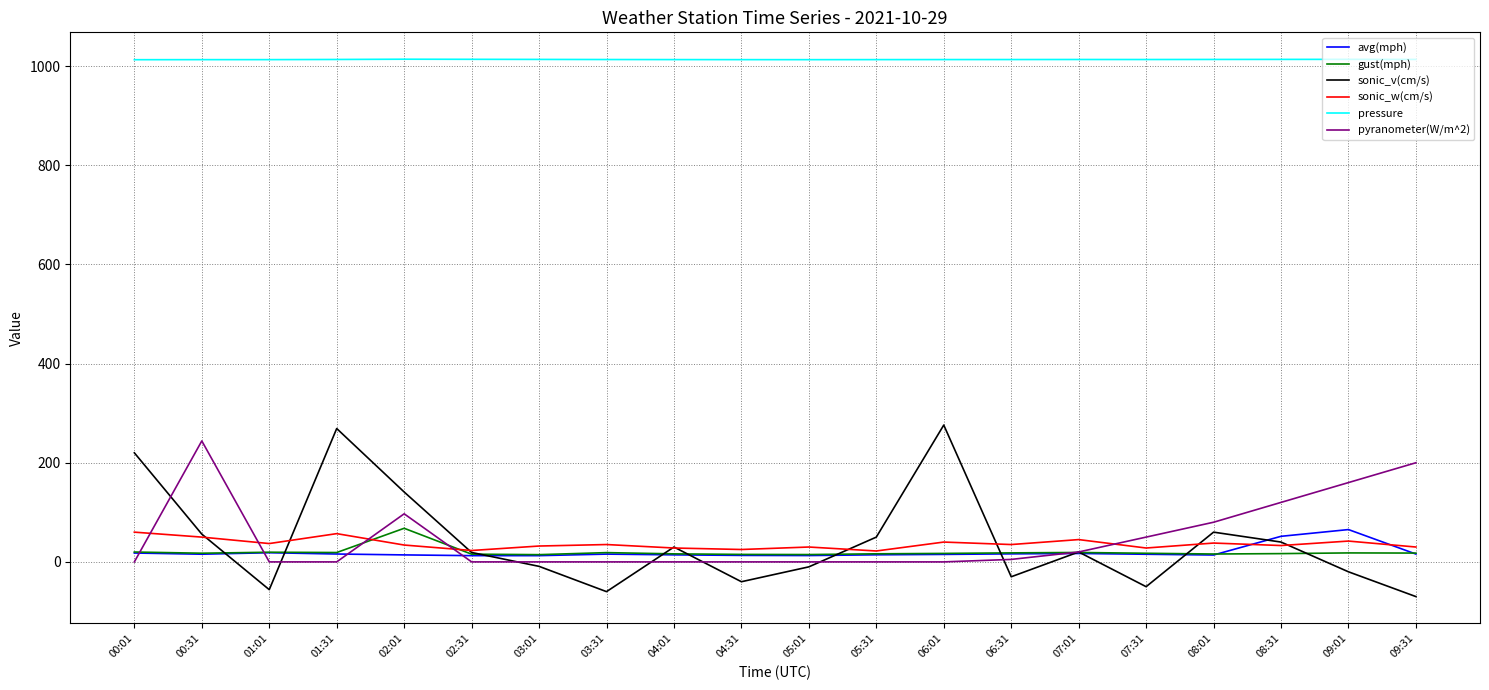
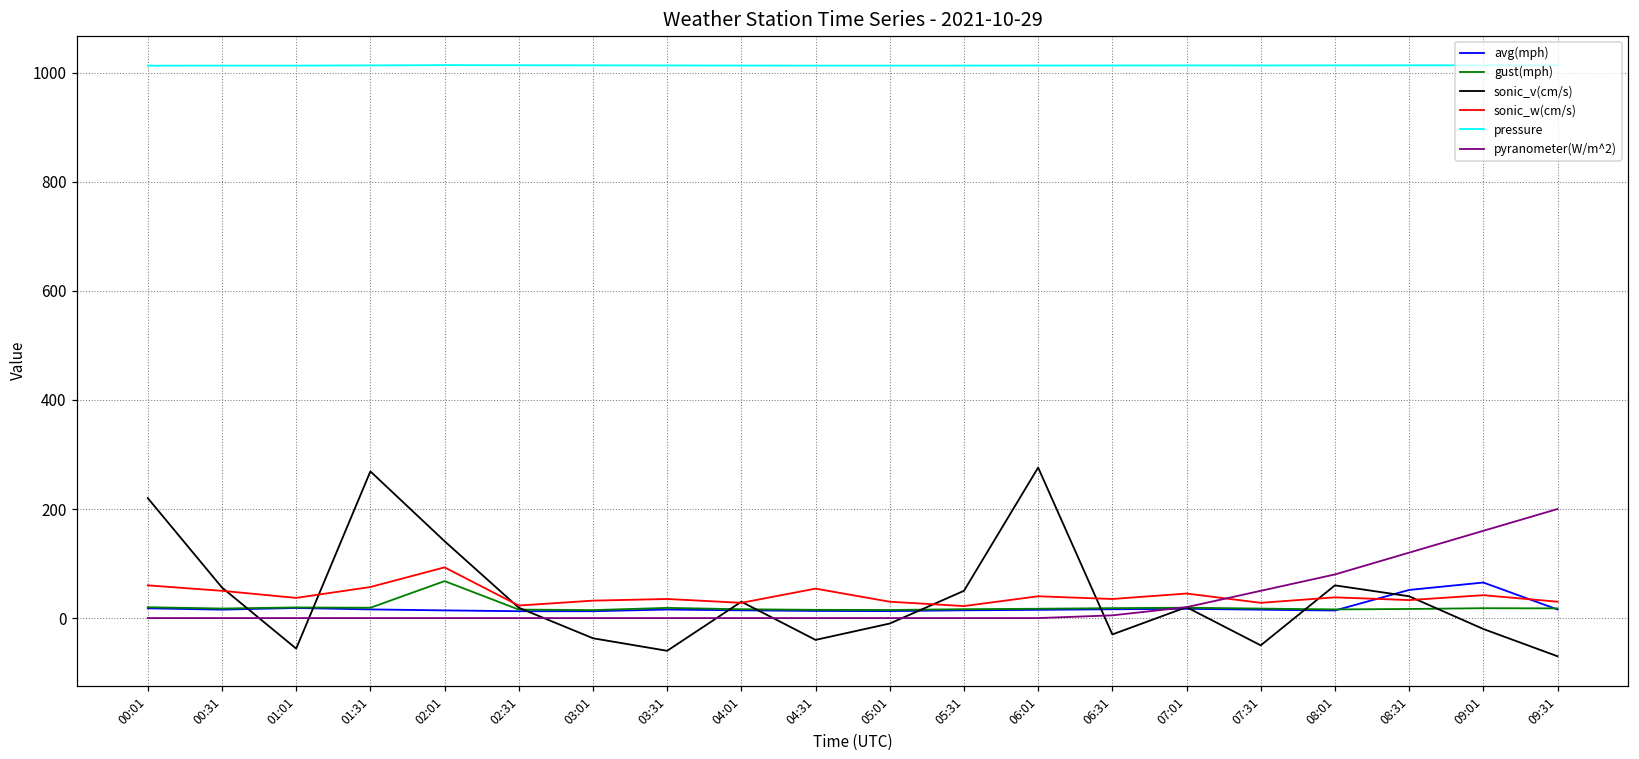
  {
    "avg(mph)": {
      "02:01": 10,
      "08:31": 50,
      "09:01": 70
    },
    "gust(mph)": {
      "02:01": 70,
      "08:31": 20,
      "09:01": 20
    },
    "sonic_v(cm/s)": {
      "00:01": 220,
      "00:31": 60,
      "01:01": -60,
      "01:31": 270,
      "02:01": 140,
-     "03:01": -10,
+     "03:01": -40,
      "03:31": -60,
      "04:31": -40,
      "05:01": -10,
      "05:31": 50,
      "06:01": 280,
      "06:31": -30,
      "07:31": -50,
      "08:01": 60,
      "08:31": 40,
      "09:01": -20,
      "09:31": -70
    },
    "sonic_w(cm/s)": {
      "00:01": 60,
      "00:31": 50,
      "01:01": 40,
      "01:31": 60,
-     "02:01": 30,
+     "02:01": 90,
      "03:01": 30,
      "03:31": 40,
-     "04:31": 30,
+     "04:31": 50,
      "05:01": 30,
      "05:31": 20,
      "06:01": 40,
      "06:31": 40,
      "07:01": 50,
      "07:31": 30,
      "08:01": 40,
      "08:31": 30,
      "09:01": 40,
      "09:31": 30
    },
    "pressure": {
      "00:01": 1010,
      "00:31": 1010,
      "01:01": 1010,
      "01:31": 1010,
      "02:01": 1010,
      "02:31": 1010,
      "03:01": 1010,
      "03:31": 1010,
      "04:01": 1010,
      "04:31": 1010,
      "05:01": 1010,
      "05:31": 1010,
      "06:01": 1010,
      "06:31": 1010,
      "07:01": 1010,
      "07:31": 1010,
      "08:01": 1010,
      "08:31": 1010
    },
    "pyranometer(W/m^2)": {
      "00:01": 0,
-     "00:31": 240,
+     "00:31": 0,
      "01:01": 0,
      "01:31": 0,
-     "02:01": 100,
+     "02:01": 0,
      "02:31": 0,
      "03:01": 0,
      "03:31": 0,
      "04:01": 0,
      "04:31": 0,
      "05:01": 0,
      "05:31": 0,
      "06:01": 0,
      "06:31": 10,
      "07:31": 50,
      "08:01": 80,
      "08:31": 120,
      "09:01": 160,
      "09:31": 200
    }
  }
